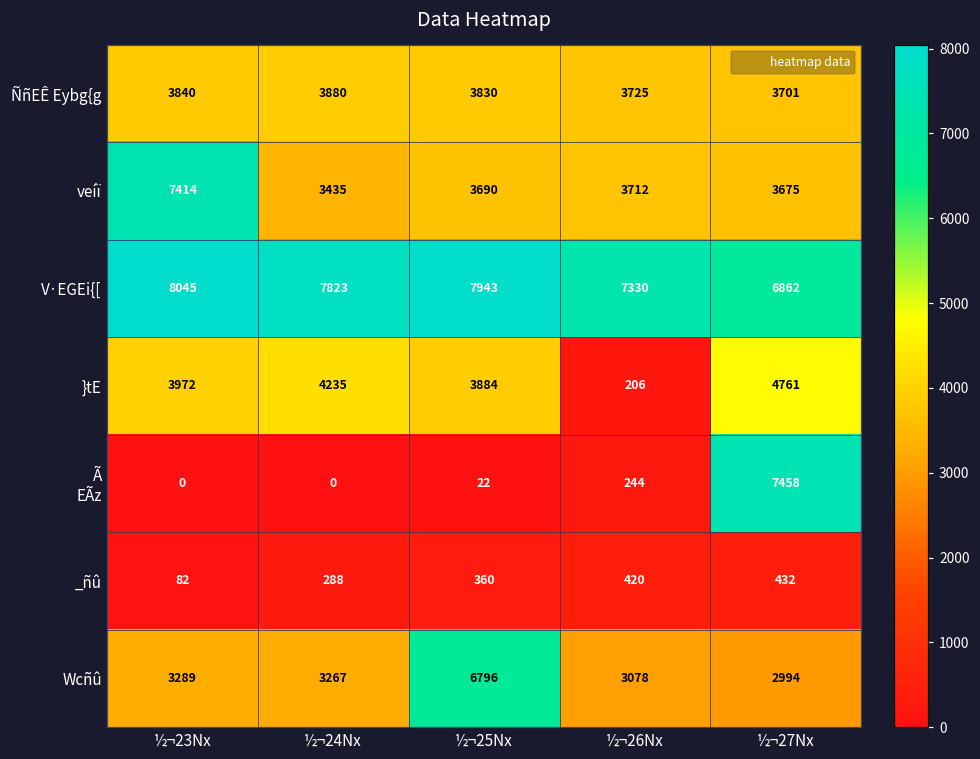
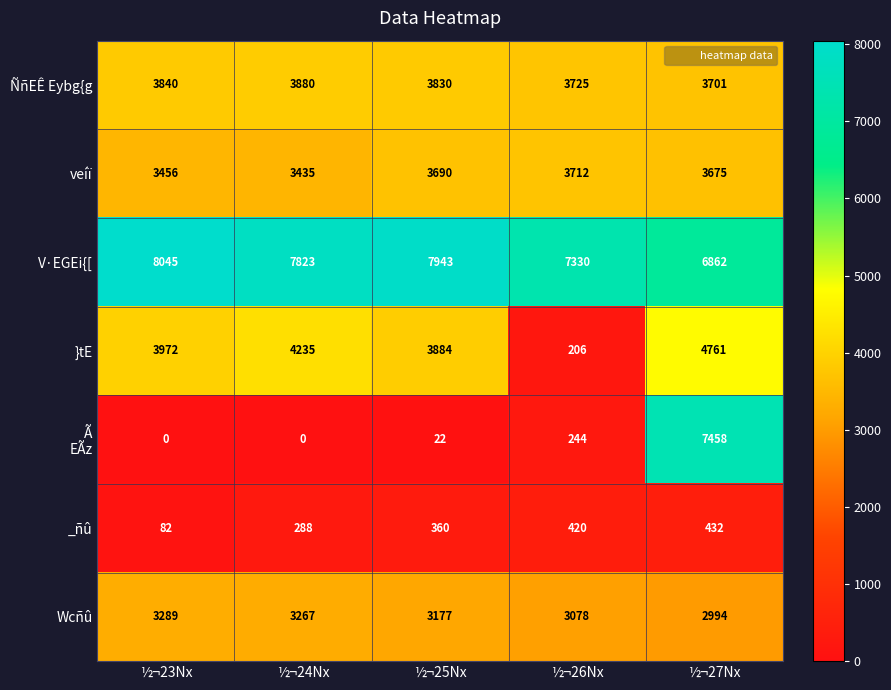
  {
    "ÑñEÊ Eybg{g": {
      "½¬23Nx": 3840,
      "½¬24Nx": 3880,
      "½¬25Nx": 3830,
      "½¬26Nx": 3725,
      "½¬27Nx": 3701
    },
    "veíï": {
-     "½¬23Nx": 7414,
+     "½¬23Nx": 3456,
      "½¬24Nx": 3435,
      "½¬25Nx": 3690,
      "½¬26Nx": 3712,
      "½¬27Nx": 3675
    },
    "V·EGEi{[": {
      "½¬23Nx": 8045,
      "½¬24Nx": 7823,
      "½¬25Nx": 7943,
      "½¬26Nx": 7330,
      "½¬27Nx": 6862
    },
    "}tE": {
      "½¬23Nx": 3972,
      "½¬24Nx": 4235,
      "½¬25Nx": 3884,
      "½¬26Nx": 206,
      "½¬27Nx": 4761
    },
    "Ã EÃz": {
      "½¬23Nx": 0,
      "½¬24Nx": 0,
      "½¬25Nx": 22,
      "½¬26Nx": 244,
      "½¬27Nx": 7458
    },
    "_ñû": {
      "½¬23Nx": 82,
      "½¬24Nx": 288,
      "½¬25Nx": 360,
      "½¬26Nx": 420,
      "½¬27Nx": 432
    },
    "Wcñû": {
      "½¬23Nx": 3289,
      "½¬24Nx": 3267,
-     "½¬25Nx": 6796,
+     "½¬25Nx": 3177,
      "½¬26Nx": 3078,
      "½¬27Nx": 2994
    }
  }
